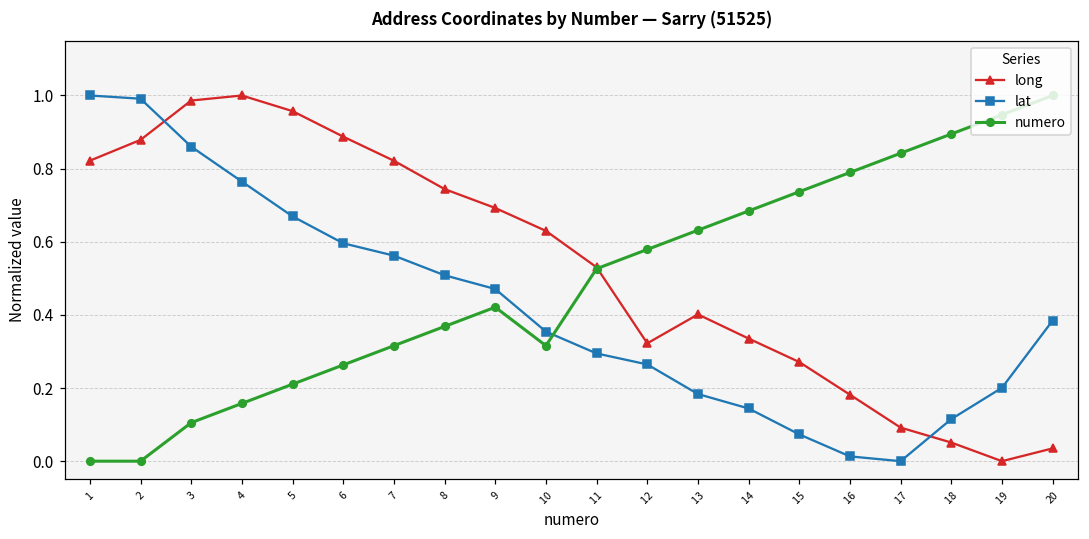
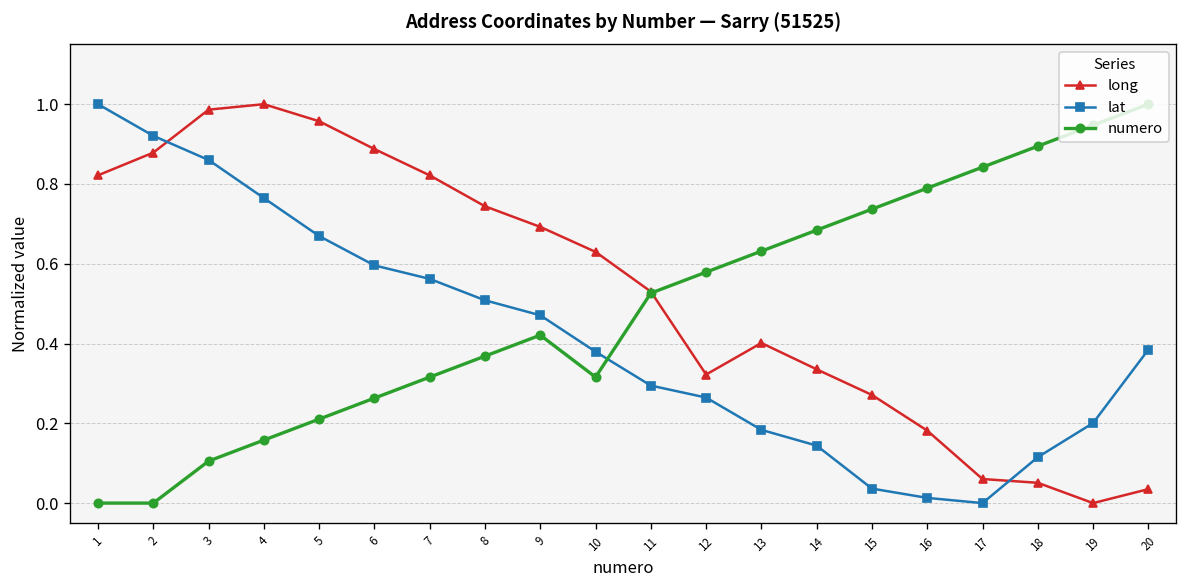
  {
    "long": {
      "1": 0.82,
      "2": 0.88,
      "3": 0.99,
      "4": 1.00,
      "5": 0.96,
      "6": 0.89,
      "7": 0.82,
      "8": 0.74,
      "9": 0.69,
      "10": 0.63,
      "12": 0.32,
      "13": 0.40,
      "14": 0.34,
      "15": 0.27,
      "16": 0.18,
-     "17": 0.09,
+     "17": 0.06,
      "18": 0.05,
      "19": 0.00,
      "20": 0.03
    },
    "lat": {
      "1": 1.00,
-     "2": 0.99,
+     "2": 0.92,
      "3": 0.86,
      "4": 0.76,
      "5": 0.67,
      "6": 0.60,
      "7": 0.56,
      "8": 0.51,
      "9": 0.47,
-     "10": 0.35,
+     "10": 0.38,
      "11": 0.29,
      "12": 0.26,
      "13": 0.18,
      "14": 0.14,
-     "15": 0.07,
+     "15": 0.04,
      "16": 0.01,
      "17": 0.00,
      "18": 0.12,
      "19": 0.20,
      "20": 0.38
    },
    "numero": {
      "1": 0.00,
      "2": 0.00,
      "3": 0.11,
      "4": 0.16,
      "5": 0.21,
      "6": 0.26,
      "7": 0.32,
      "8": 0.37,
      "9": 0.42,
      "10": 0.32,
      "12": 0.58,
      "13": 0.63,
      "14": 0.68,
      "15": 0.74,
      "16": 0.79,
      "17": 0.84,
      "18": 0.89
    }
  }
